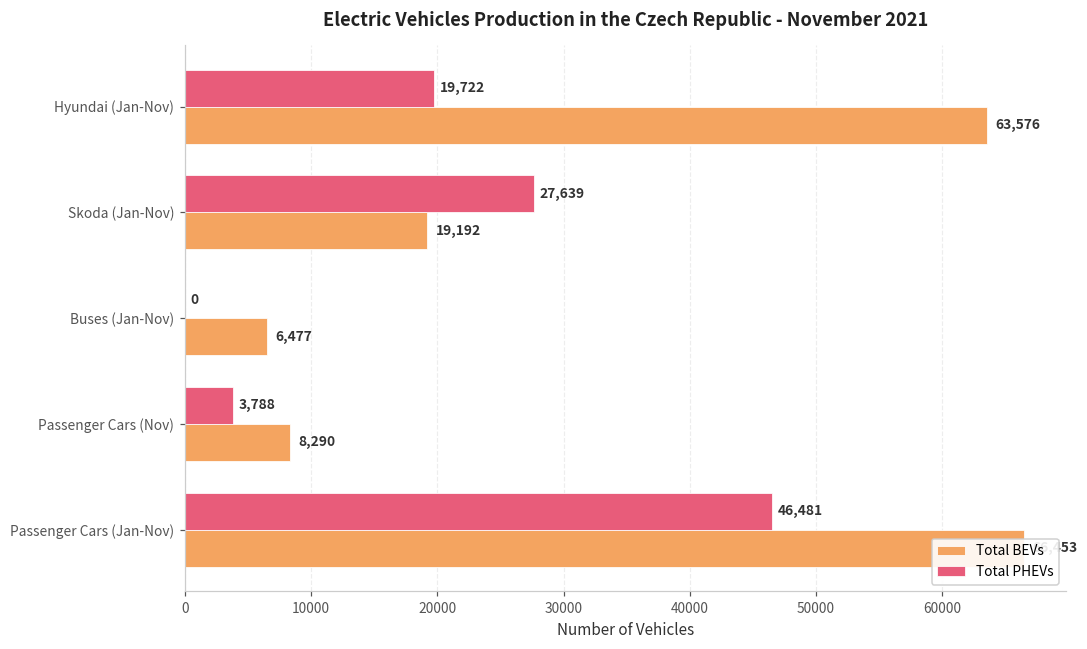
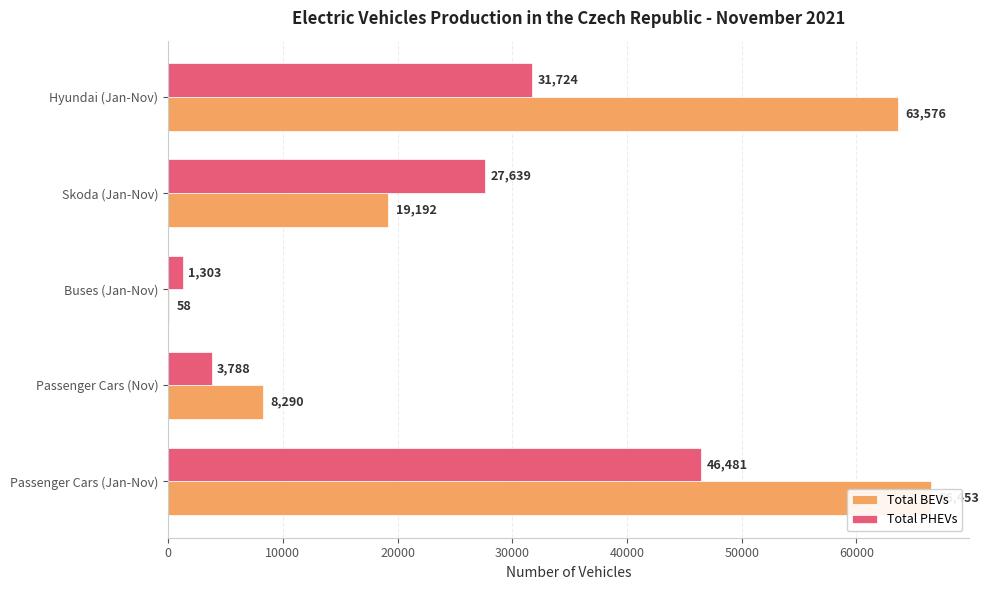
  {
    "Total BEVs": {
      "Hyundai (Jan-Nov)": "63,576",
      "Skoda (Jan-Nov)": "19,192",
-     "Buses (Jan-Nov)": "6,477",
+     "Buses (Jan-Nov)": "58",
      "Passenger Cars (Nov)": "8,290"
    },
    "Total PHEVs": {
-     "Hyundai (Jan-Nov)": "19,722",
+     "Hyundai (Jan-Nov)": "31,724",
      "Skoda (Jan-Nov)": "27,639",
-     "Buses (Jan-Nov)": "0",
+     "Buses (Jan-Nov)": "1,303",
      "Passenger Cars (Nov)": "3,788",
      "Passenger Cars (Jan-Nov)": "46,481"
    }
  }
